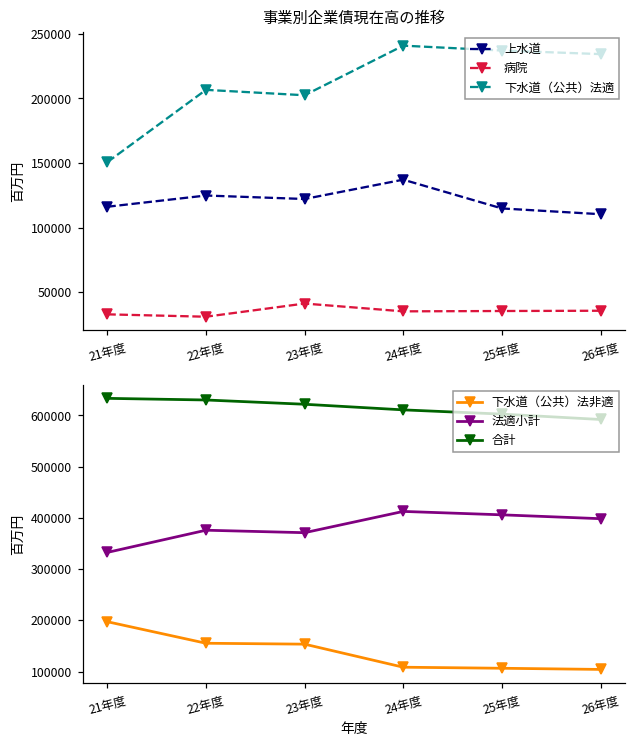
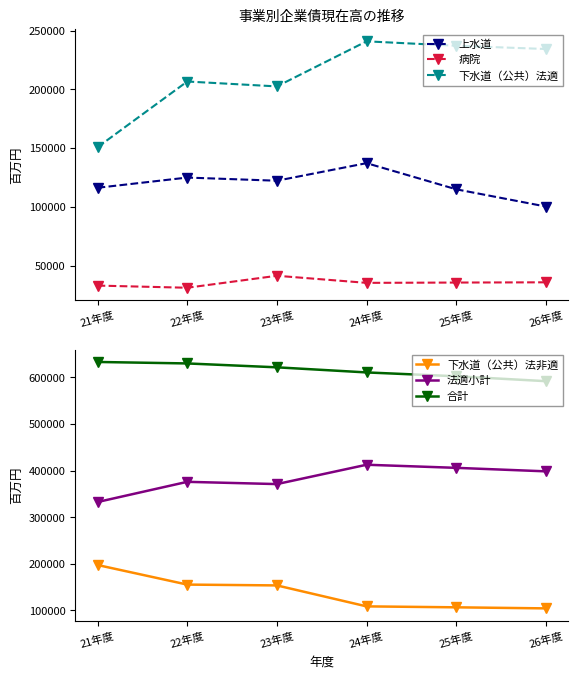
  {
    "事業別企業債現在高の推移": {
      "上水道": {
        "21年度": 116000,
        "22年度": 125000,
        "23年度": 122000,
        "24年度": 137000,
        "25年度": 115000,
-       "26年度": 110000
+       "26年度": 100000
      },
      "病院": {
        "21年度": 33000,
        "22年度": 31000,
        "23年度": 41000,
        "24年度": 35000,
        "25年度": 36000,
        "26年度": 36000
      },
      "下水道（公共）法適": {
        "21年度": 151000,
        "22年度": 207000,
        "23年度": 202000,
        "24年度": 241000
      }
    }
  }
